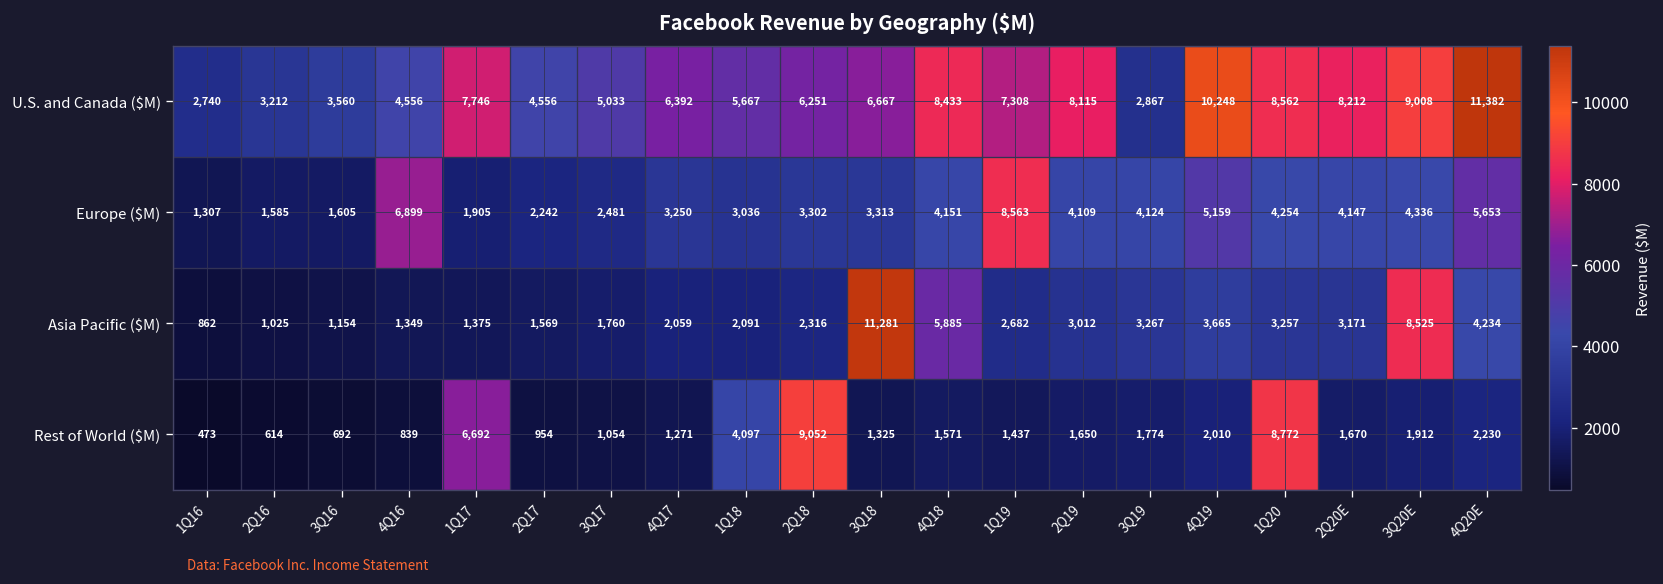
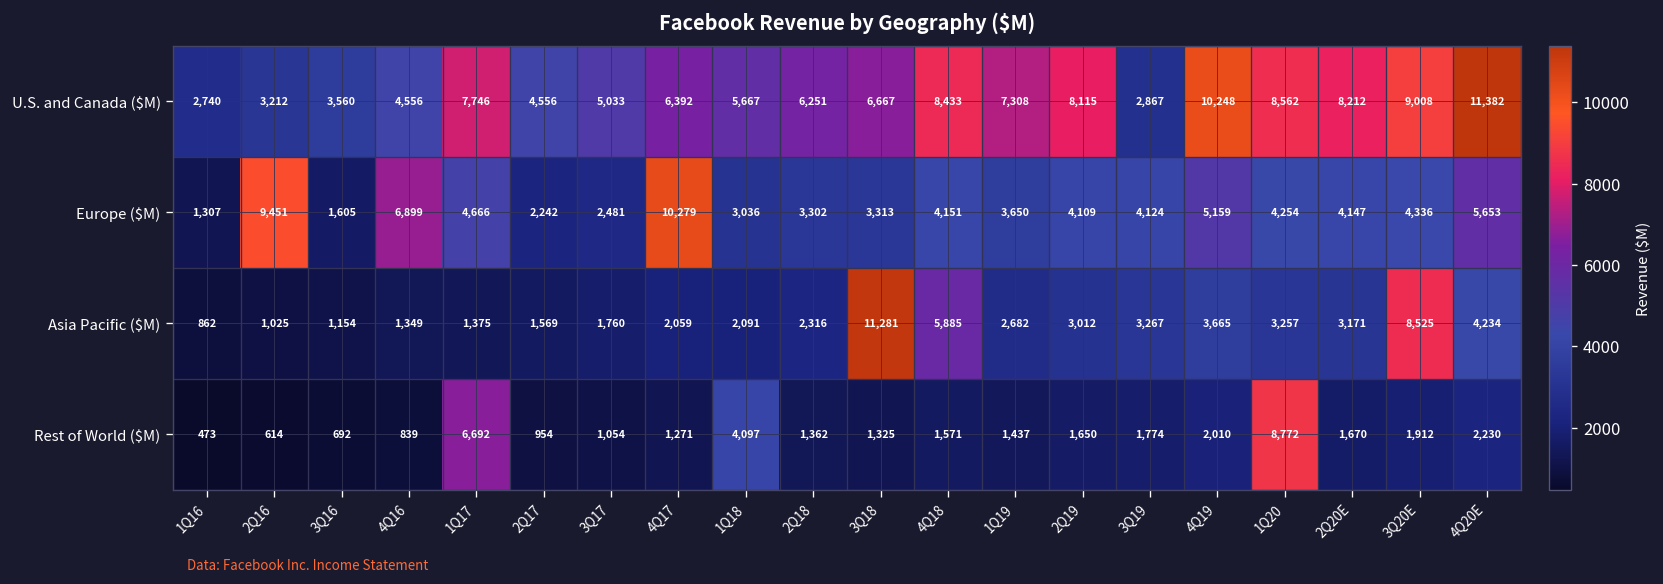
  {
    "U.S. and Canada ($M)": {
      "1Q16": "2,740",
      "2Q16": "3,212",
      "3Q16": "3,560",
      "4Q16": "4,556",
      "1Q17": "7,746",
      "2Q17": "4,556",
      "3Q17": "5,033",
      "4Q17": "6,392",
      "1Q18": "5,667",
      "2Q18": "6,251",
      "3Q18": "6,667",
      "4Q18": "8,433",
      "1Q19": "7,308",
      "2Q19": "8,115",
      "3Q19": "2,867",
      "4Q19": "10,248",
      "1Q20": "8,562",
      "2Q20E": "8,212",
      "3Q20E": "9,008",
      "4Q20E": "11,382"
    },
    "Europe ($M)": {
      "1Q16": "1,307",
-     "2Q16": "1,585",
+     "2Q16": "9,451",
      "3Q16": "1,605",
      "4Q16": "6,899",
-     "1Q17": "1,905",
+     "1Q17": "4,666",
      "2Q17": "2,242",
      "3Q17": "2,481",
-     "4Q17": "3,250",
+     "4Q17": "10,279",
      "1Q18": "3,036",
      "2Q18": "3,302",
      "3Q18": "3,313",
      "4Q18": "4,151",
-     "1Q19": "8,563",
+     "1Q19": "3,650",
      "2Q19": "4,109",
      "3Q19": "4,124",
      "4Q19": "5,159",
      "1Q20": "4,254",
      "2Q20E": "4,147",
      "3Q20E": "4,336",
      "4Q20E": "5,653"
    },
    "Asia Pacific ($M)": {
      "1Q16": "862",
      "2Q16": "1,025",
      "3Q16": "1,154",
      "4Q16": "1,349",
      "1Q17": "1,375",
      "2Q17": "1,569",
      "3Q17": "1,760",
      "4Q17": "2,059",
      "1Q18": "2,091",
      "2Q18": "2,316",
      "3Q18": "11,281",
      "4Q18": "5,885",
      "1Q19": "2,682",
      "2Q19": "3,012",
      "3Q19": "3,267",
      "4Q19": "3,665",
      "1Q20": "3,257",
      "2Q20E": "3,171",
      "3Q20E": "8,525",
      "4Q20E": "4,234"
    },
    "Rest of World ($M)": {
      "1Q16": "473",
      "2Q16": "614",
      "3Q16": "692",
      "4Q16": "839",
      "1Q17": "6,692",
      "2Q17": "954",
      "3Q17": "1,054",
      "4Q17": "1,271",
      "1Q18": "4,097",
-     "2Q18": "9,052",
+     "2Q18": "1,362",
      "3Q18": "1,325",
      "4Q18": "1,571",
      "1Q19": "1,437",
      "2Q19": "1,650",
      "3Q19": "1,774",
      "4Q19": "2,010",
      "1Q20": "8,772",
      "2Q20E": "1,670",
      "3Q20E": "1,912",
      "4Q20E": "2,230"
    }
  }
